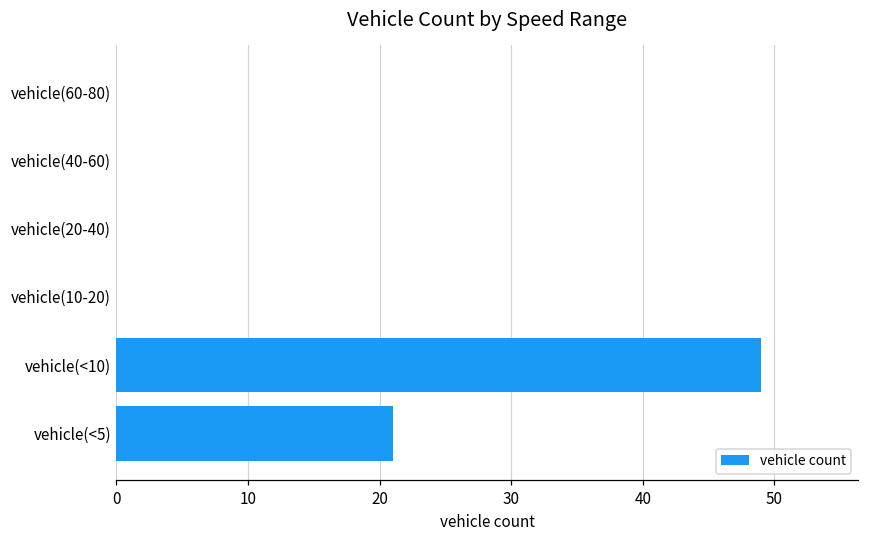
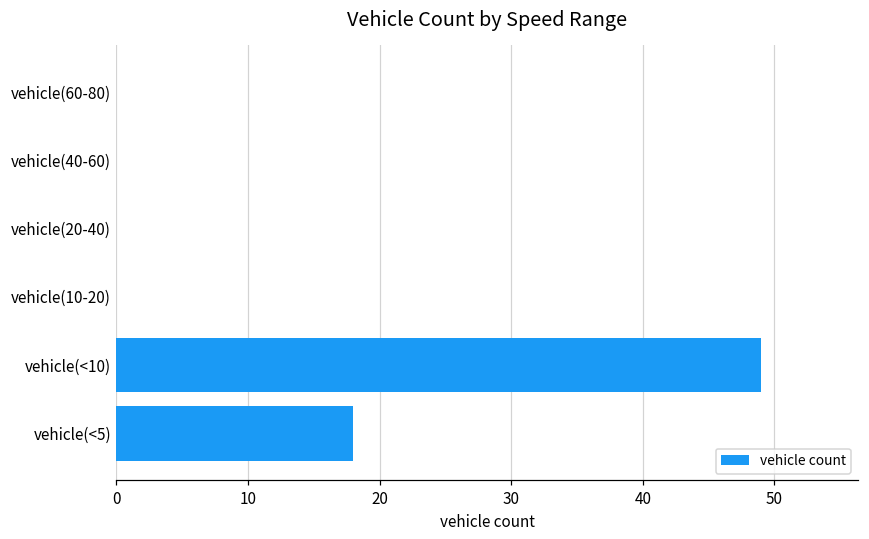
  {
    "vehicle(60-80)": 0,
    "vehicle(40-60)": 0,
    "vehicle(20-40)": 0,
    "vehicle(10-20)": 0,
    "vehicle(<10)": 49,
-   "vehicle(<5)": 21
+   "vehicle(<5)": 18
  }
